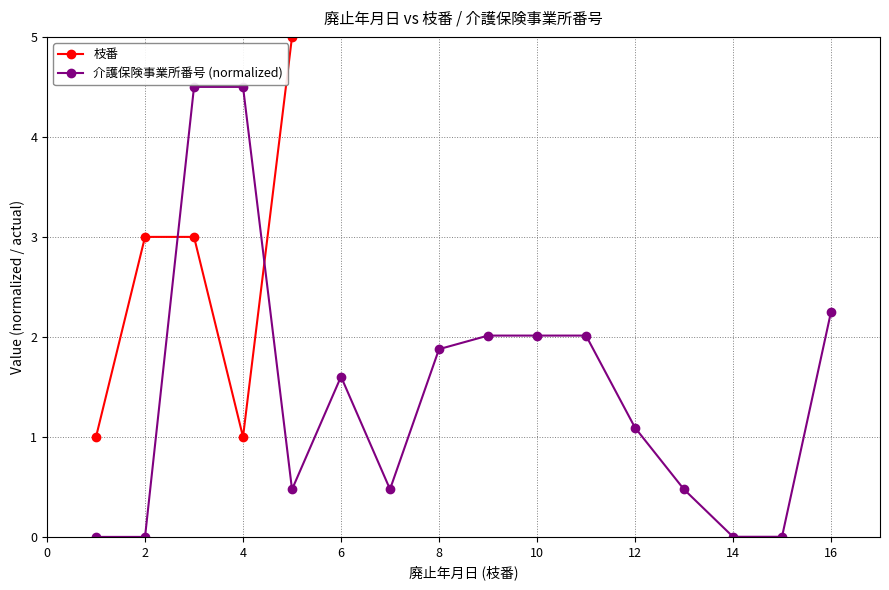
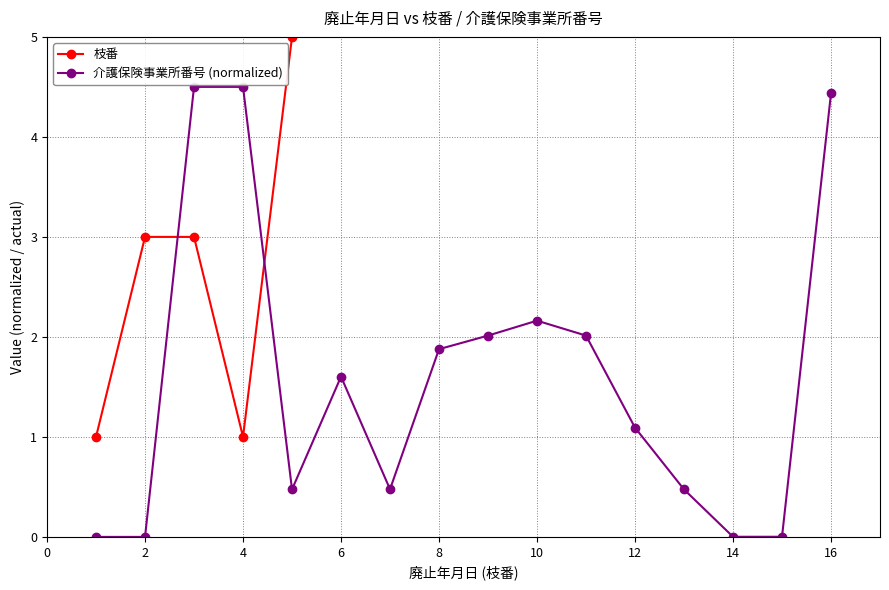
  {
    "枝番": {
      "2": 3.0,
      "4": 1.0
    },
    "介護保険事業所番号 (normalized)": {
      "2": 0.0,
      "4": 4.5,
      "6": 1.6,
      "8": 1.9,
-     "10": 2.0,
+     "10": 2.2,
      "12": 1.1,
      "14": 0.0,
-     "16": 2.2
+     "16": 4.4
    }
  }
